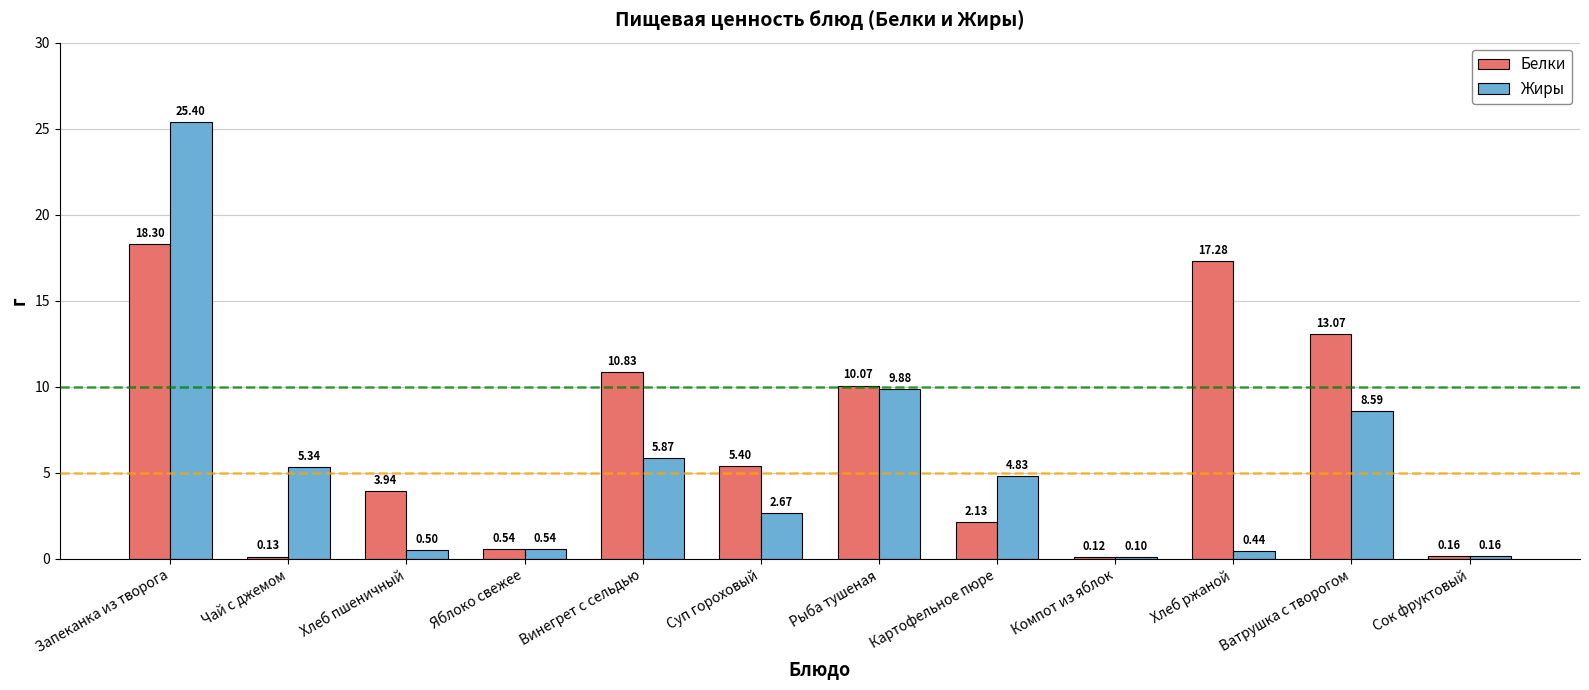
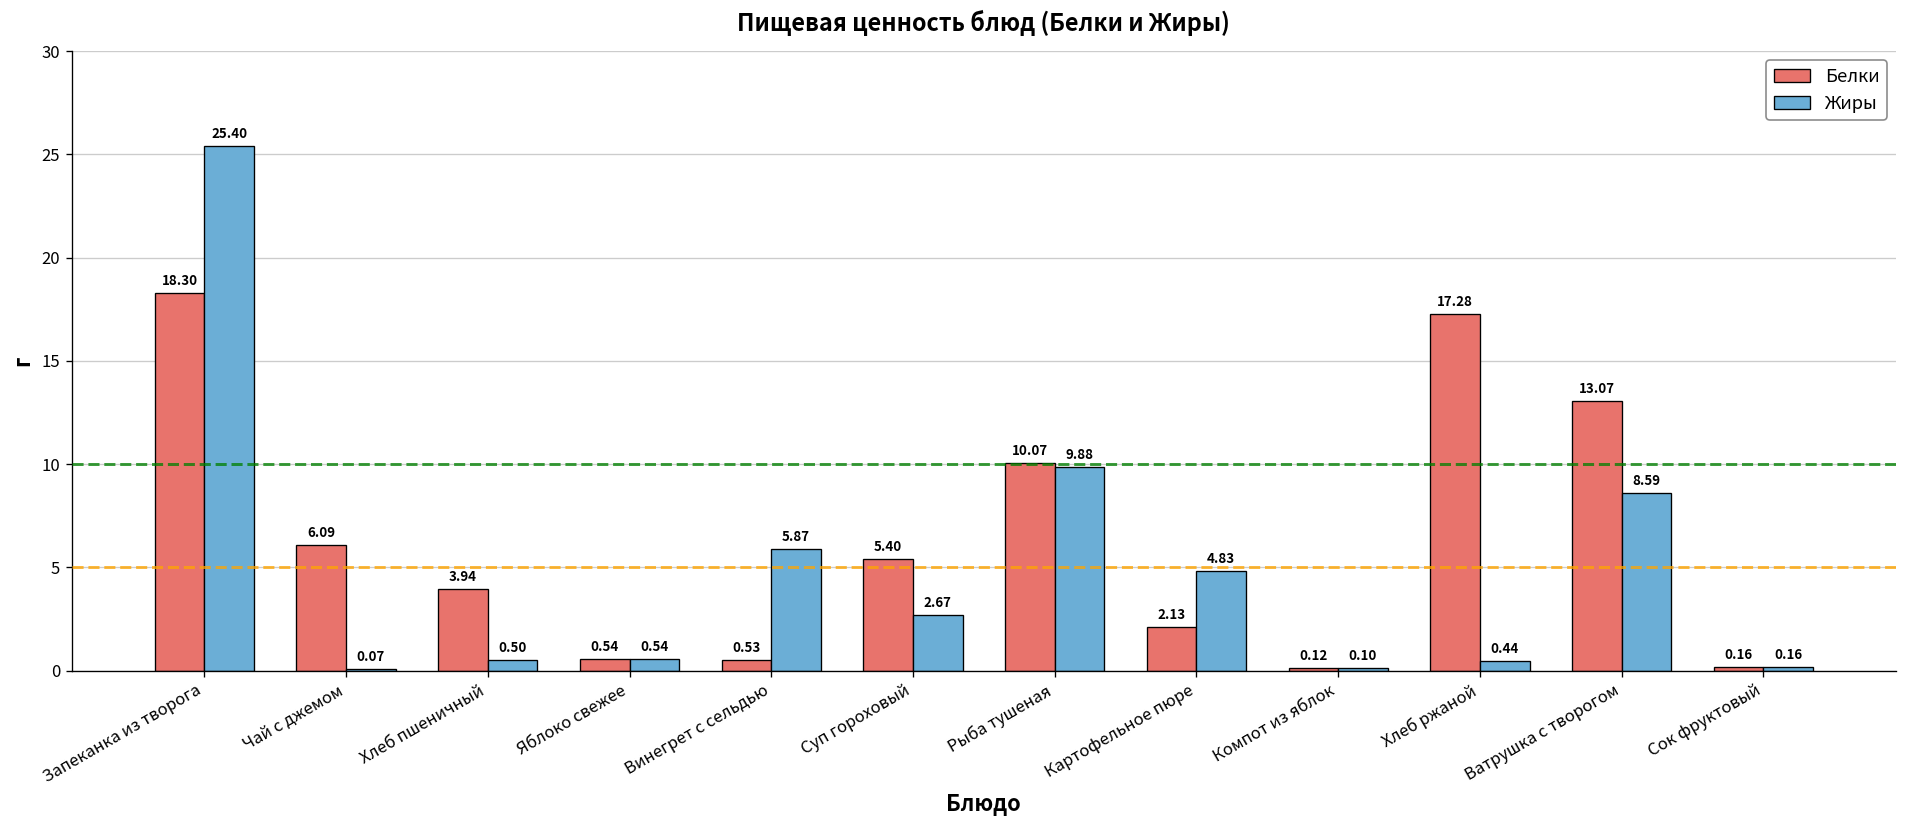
  {
    "Белки": {
      "Запеканка из творога": 18.30,
-     "Чай с джемом": 0.13,
+     "Чай с джемом": 6.09,
      "Хлеб пшеничный": 3.94,
      "Яблоко свежее": 0.54,
-     "Винегрет с сельдью": 10.83,
+     "Винегрет с сельдью": 0.53,
      "Суп гороховый": 5.40,
      "Рыба тушеная": 10.07,
      "Картофельное пюре": 2.13,
      "Компот из яблок": 0.12,
      "Хлеб ржаной": 17.28,
      "Ватрушка с творогом": 13.07,
      "Сок фруктовый": 0.16
    },
    "Жиры": {
      "Запеканка из творога": 25.40,
-     "Чай с джемом": 5.34,
+     "Чай с джемом": 0.07,
      "Хлеб пшеничный": 0.50,
      "Яблоко свежее": 0.54,
      "Винегрет с сельдью": 5.87,
      "Суп гороховый": 2.67,
      "Рыба тушеная": 9.88,
      "Картофельное пюре": 4.83,
      "Компот из яблок": 0.10,
      "Хлеб ржаной": 0.44,
      "Ватрушка с творогом": 8.59,
      "Сок фруктовый": 0.16
    }
  }
